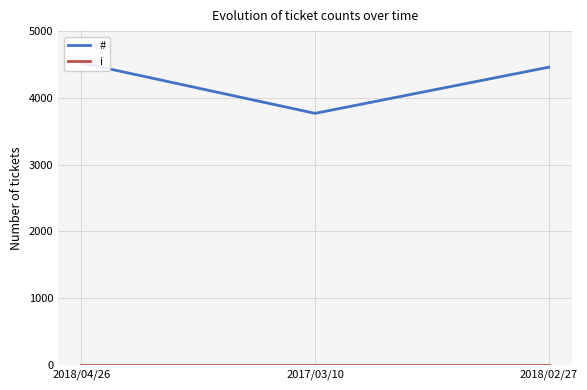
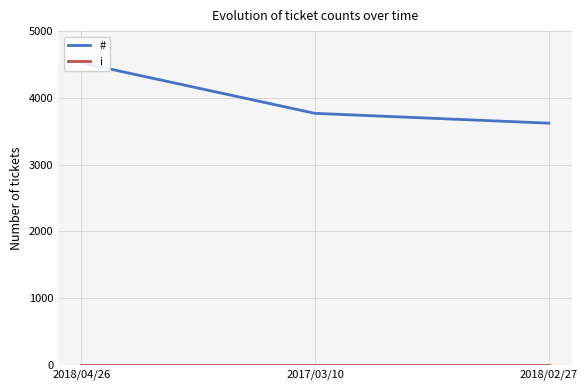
  {
    "#": {
      "2017/03/10": 3800,
-     "2018/02/27": 4500
+     "2018/02/27": 3600
    },
    "i": {
      "2018/04/26": 0,
      "2017/03/10": 0,
      "2018/02/27": 0
    }
  }
